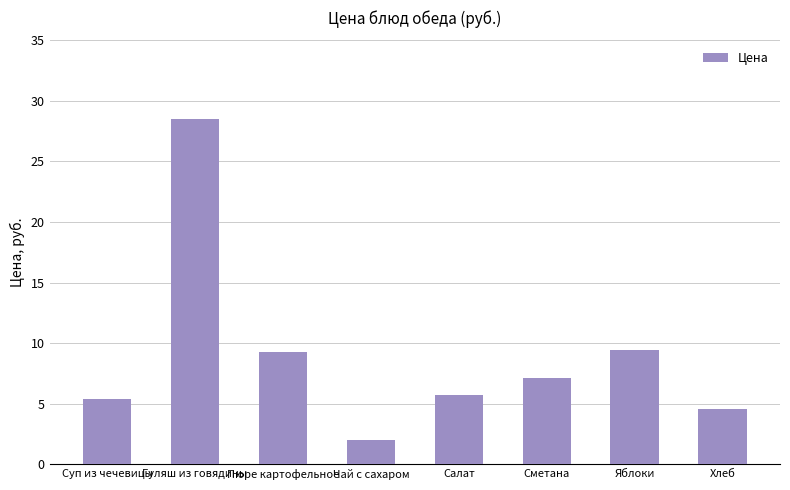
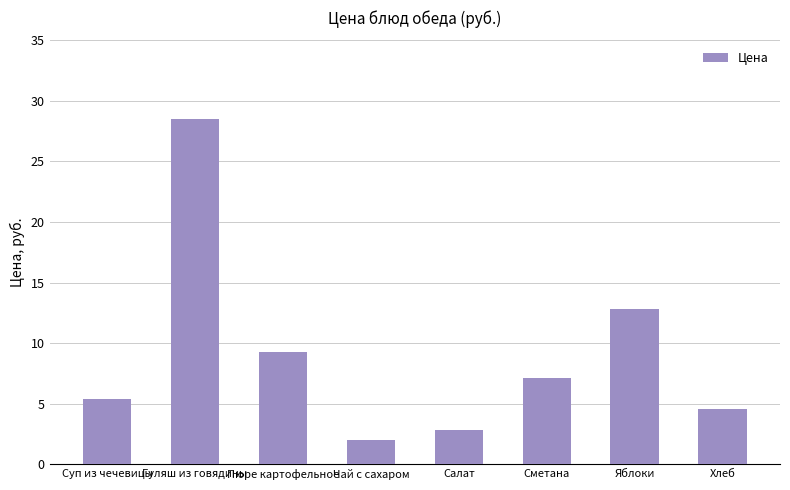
  {
    "Суп из чечевицы": 5.4,
    "Чай с сахаром": 2.0,
-   "Салат": 5.7,
+   "Салат": 2.8,
    "Сметана": 7.1,
-   "Яблоки": 9.4,
+   "Яблоки": 12.8,
    "Хлеб": 4.6
  }
